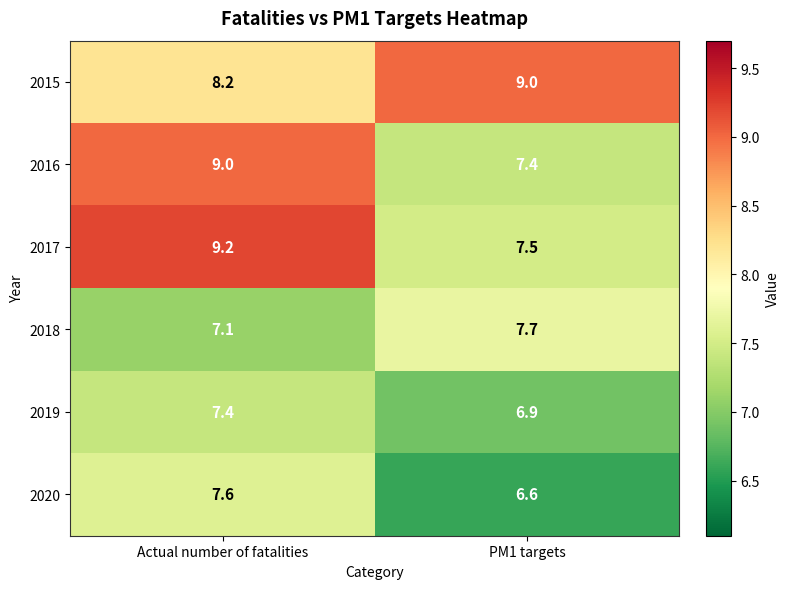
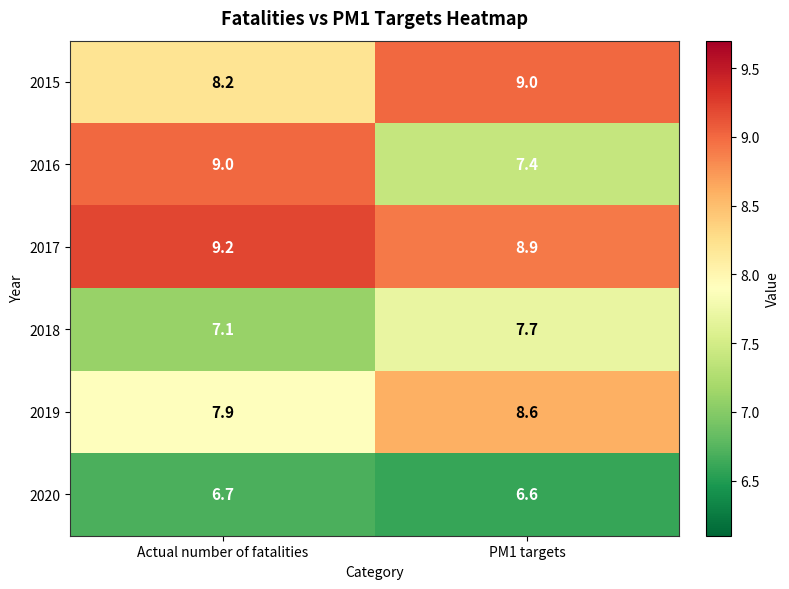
  {
    "2015": {
      "Actual number of fatalities": 8.2,
      "PM1 targets": 9.0
    },
    "2016": {
      "Actual number of fatalities": 9.0,
      "PM1 targets": 7.4
    },
    "2017": {
      "Actual number of fatalities": 9.2,
-     "PM1 targets": 7.5
+     "PM1 targets": 8.9
    },
    "2018": {
      "Actual number of fatalities": 7.1,
      "PM1 targets": 7.7
    },
    "2019": {
-     "Actual number of fatalities": 7.4,
-     "PM1 targets": 6.9
+     "Actual number of fatalities": 7.9,
+     "PM1 targets": 8.6
    },
    "2020": {
-     "Actual number of fatalities": 7.6,
+     "Actual number of fatalities": 6.7,
      "PM1 targets": 6.6
    }
  }
